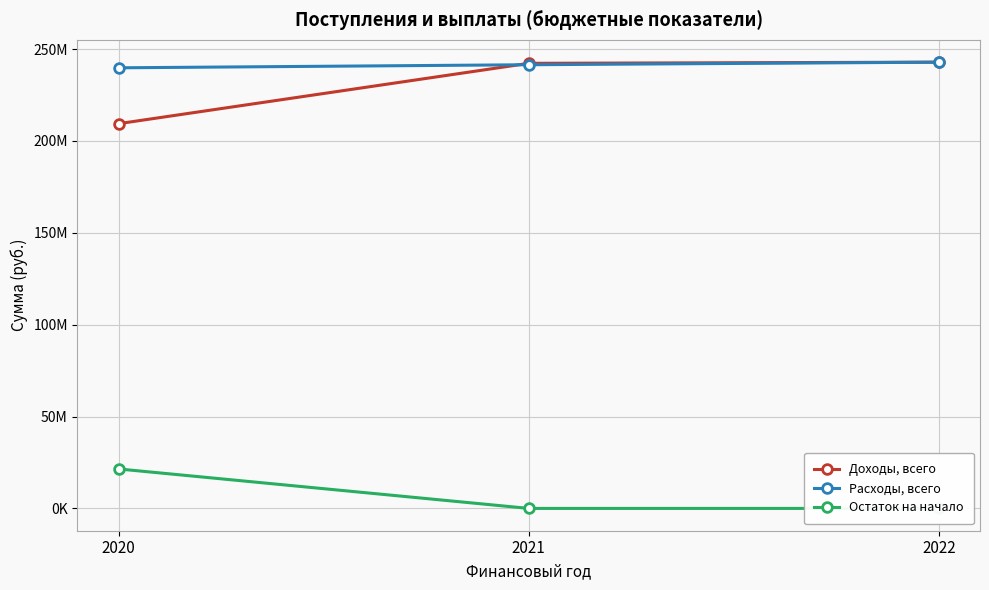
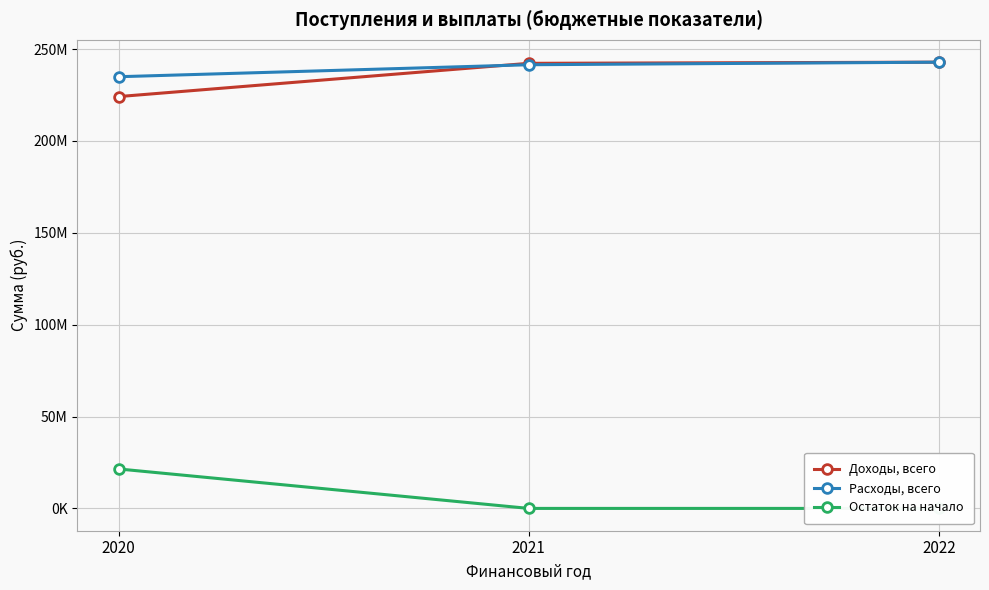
  {
    "Доходы, всего": {
-     "2020": 209000000
+     "2020": 224000000
    },
    "Расходы, всего": {
-     "2020": 240000000
+     "2020": 235000000
    },
    "Остаток на начало": {
      "2020": 21000000,
      "2021": 0
    }
  }
